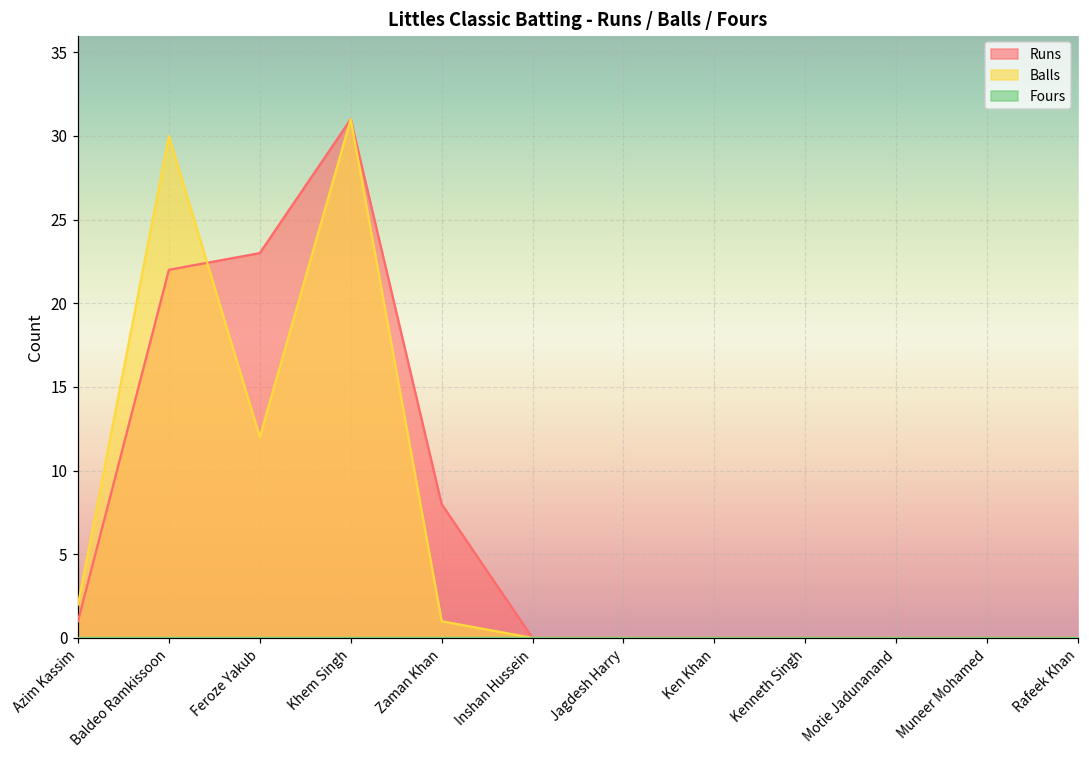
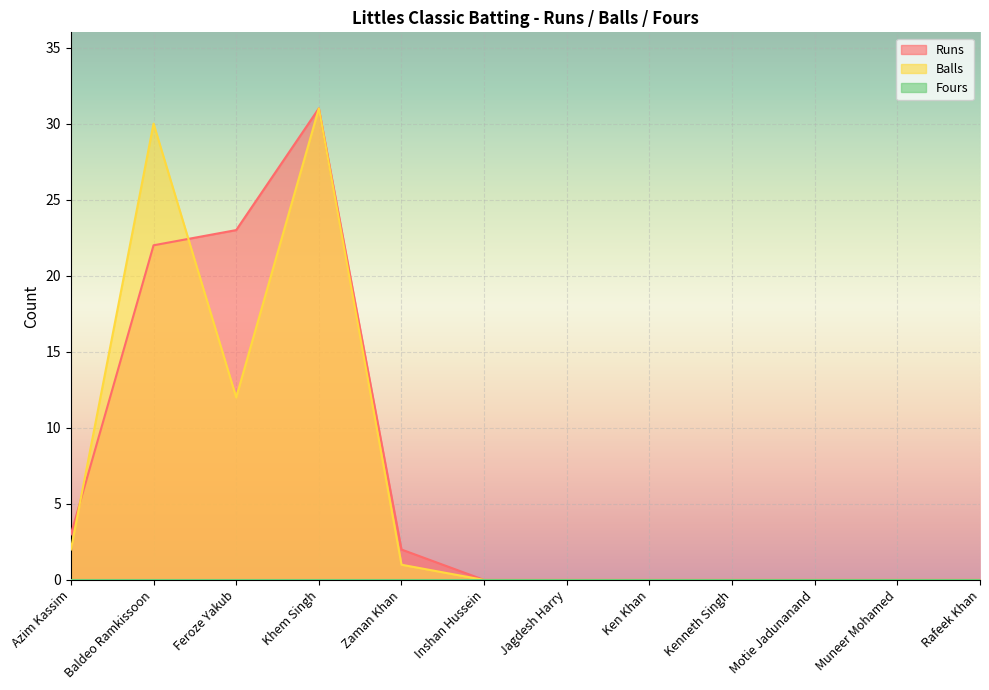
  {
    "Runs": {
-     "Azim Kassim": 1,
+     "Azim Kassim": 3,
      "Baldeo Ramkissoon": 22,
      "Feroze Yakub": 23,
-     "Zaman Khan": 8
+     "Zaman Khan": 2
    },
    "Balls": {
      "Azim Kassim": 2,
      "Baldeo Ramkissoon": 30,
      "Feroze Yakub": 12,
      "Zaman Khan": 1
    },
    "Fours": {
      "Azim Kassim": 0,
      "Baldeo Ramkissoon": 0,
      "Feroze Yakub": 0,
      "Khem Singh": 0,
      "Zaman Khan": 0
    }
  }
